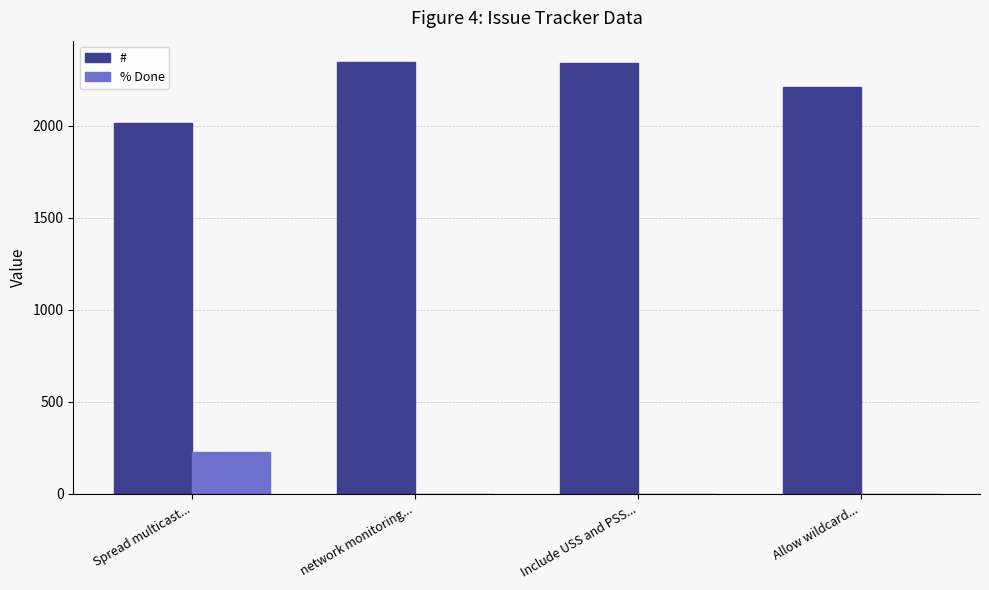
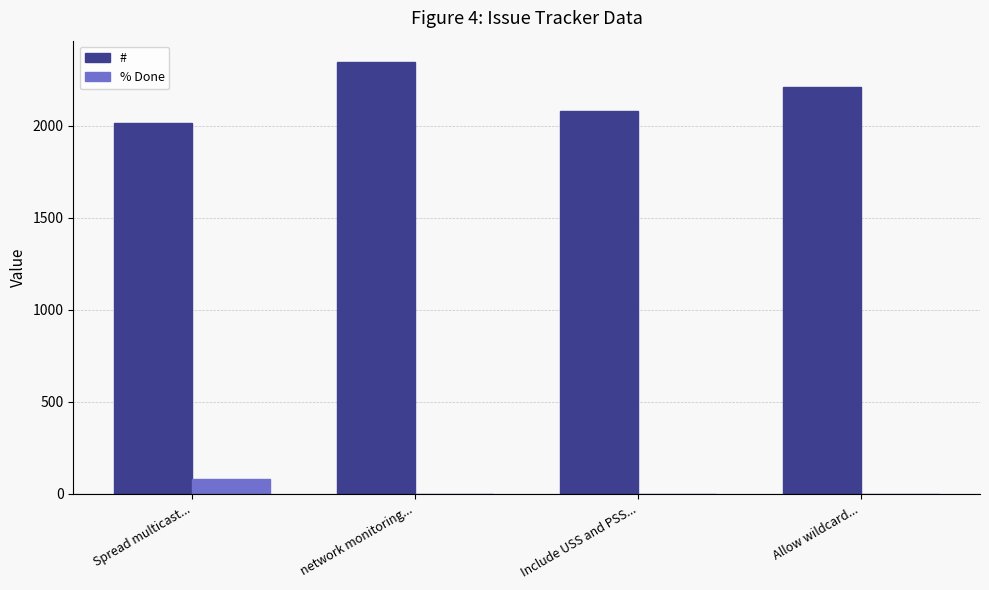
  {
    "#": {
      "Spread multicast...": 2020,
      "network monitoring...": 2340,
-     "Include USS and PSS...": 2340,
+     "Include USS and PSS...": 2080,
      "Allow wildcard...": 2210
    },
    "% Done": {
-     "Spread multicast...": 230,
+     "Spread multicast...": 80,
      "network monitoring...": 0,
      "Include USS and PSS...": 0,
      "Allow wildcard...": 0
    }
  }
